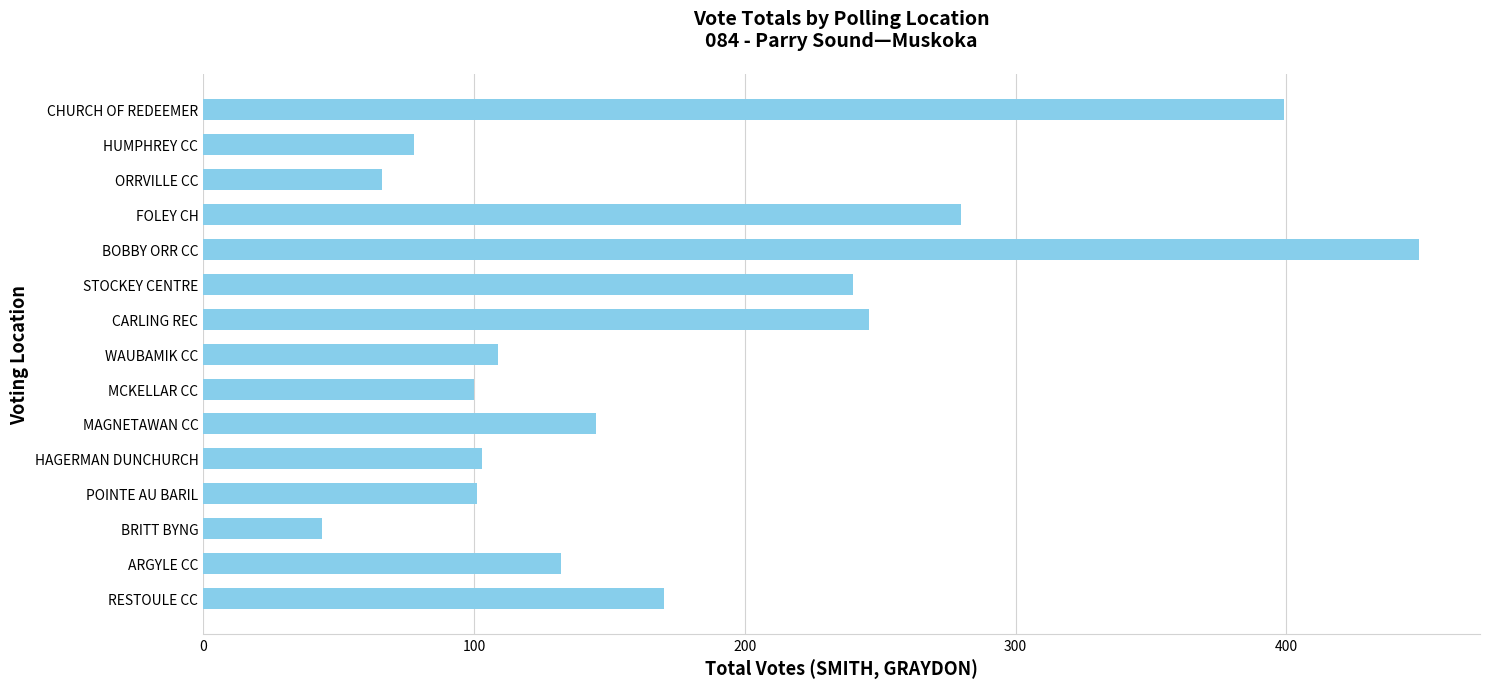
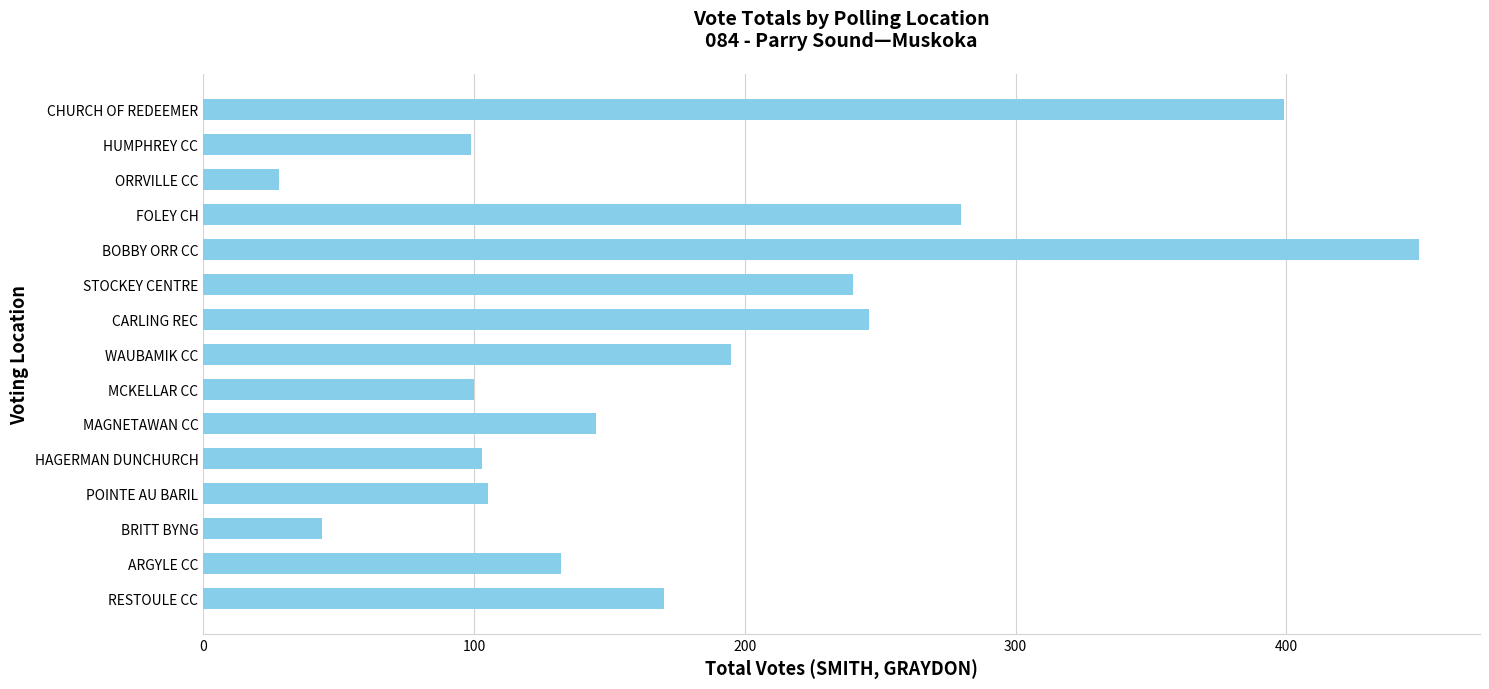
  {
    "CHURCH OF REDEEMER": 399,
-   "HUMPHREY CC": 78,
-   "ORRVILLE CC": 66,
+   "HUMPHREY CC": 99,
+   "ORRVILLE CC": 28,
    "FOLEY CH": 280,
    "BOBBY ORR CC": 449,
    "STOCKEY CENTRE": 240,
    "CARLING REC": 246,
-   "WAUBAMIK CC": 109,
+   "WAUBAMIK CC": 195,
    "MCKELLAR CC": 100,
    "MAGNETAWAN CC": 145,
    "HAGERMAN DUNCHURCH": 103,
-   "POINTE AU BARIL": 101,
+   "POINTE AU BARIL": 105,
    "BRITT BYNG": 44,
    "ARGYLE CC": 132,
    "RESTOULE CC": 170
  }
